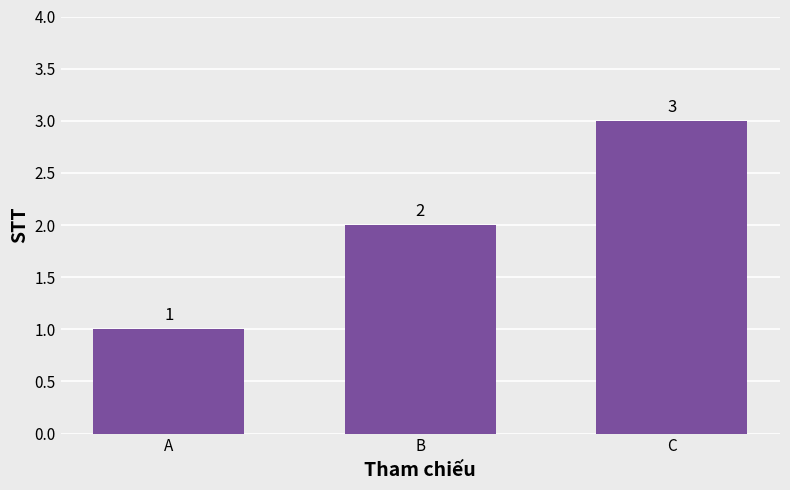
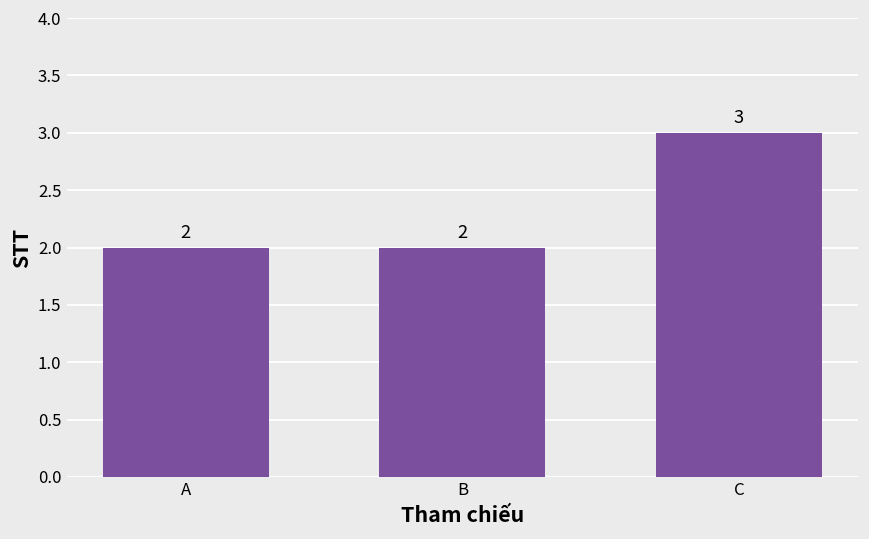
  {
-   "A": 1,
+   "A": 2,
    "B": 2,
    "C": 3
  }
